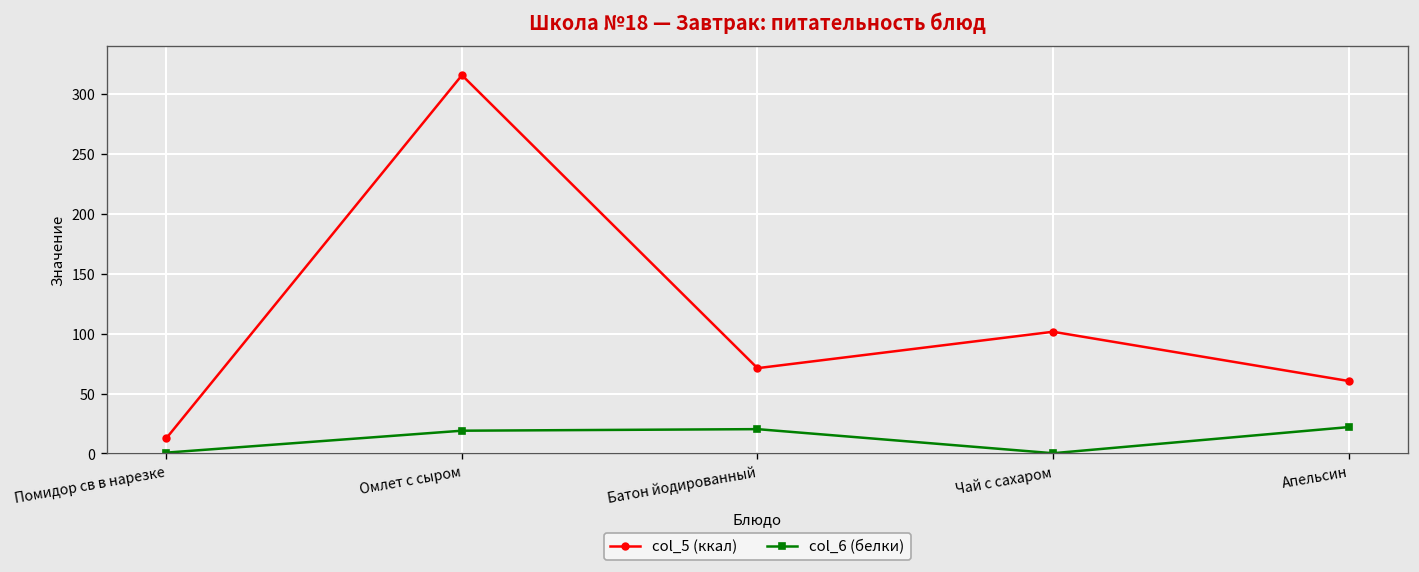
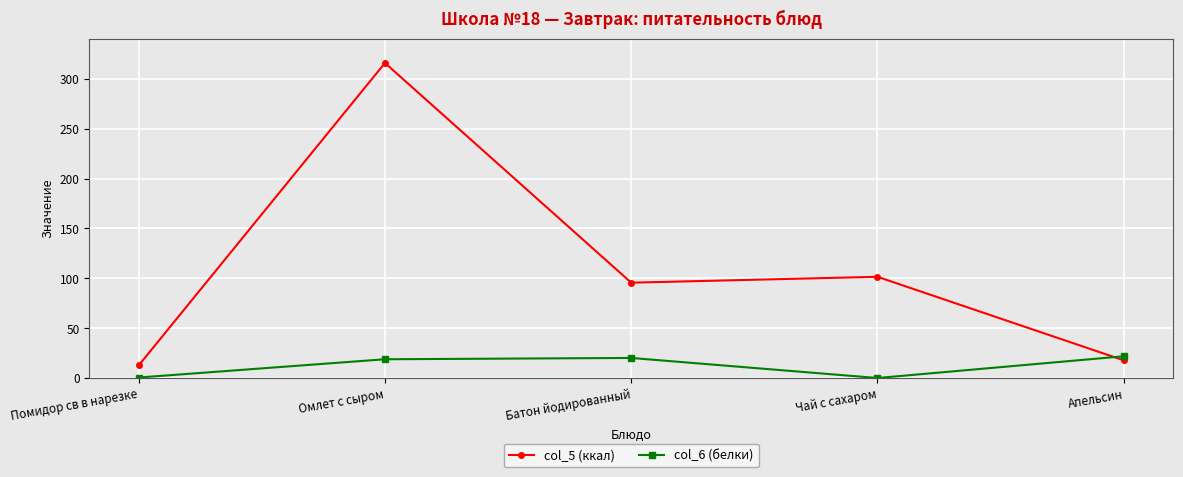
  {
    "col_5 (ккал)": {
      "Помидор св в нарезке": 10,
      "Омлет с сыром": 320,
-     "Батон йодированный": 70,
+     "Батон йодированный": 100,
      "Чай с сахаром": 100,
-     "Апельсин": 60
+     "Апельсин": 20
    },
    "col_6 (белки)": {
      "Помидор св в нарезке": 0,
      "Омлет с сыром": 20,
      "Батон йодированный": 20,
      "Чай с сахаром": 0,
      "Апельсин": 20
    }
  }
